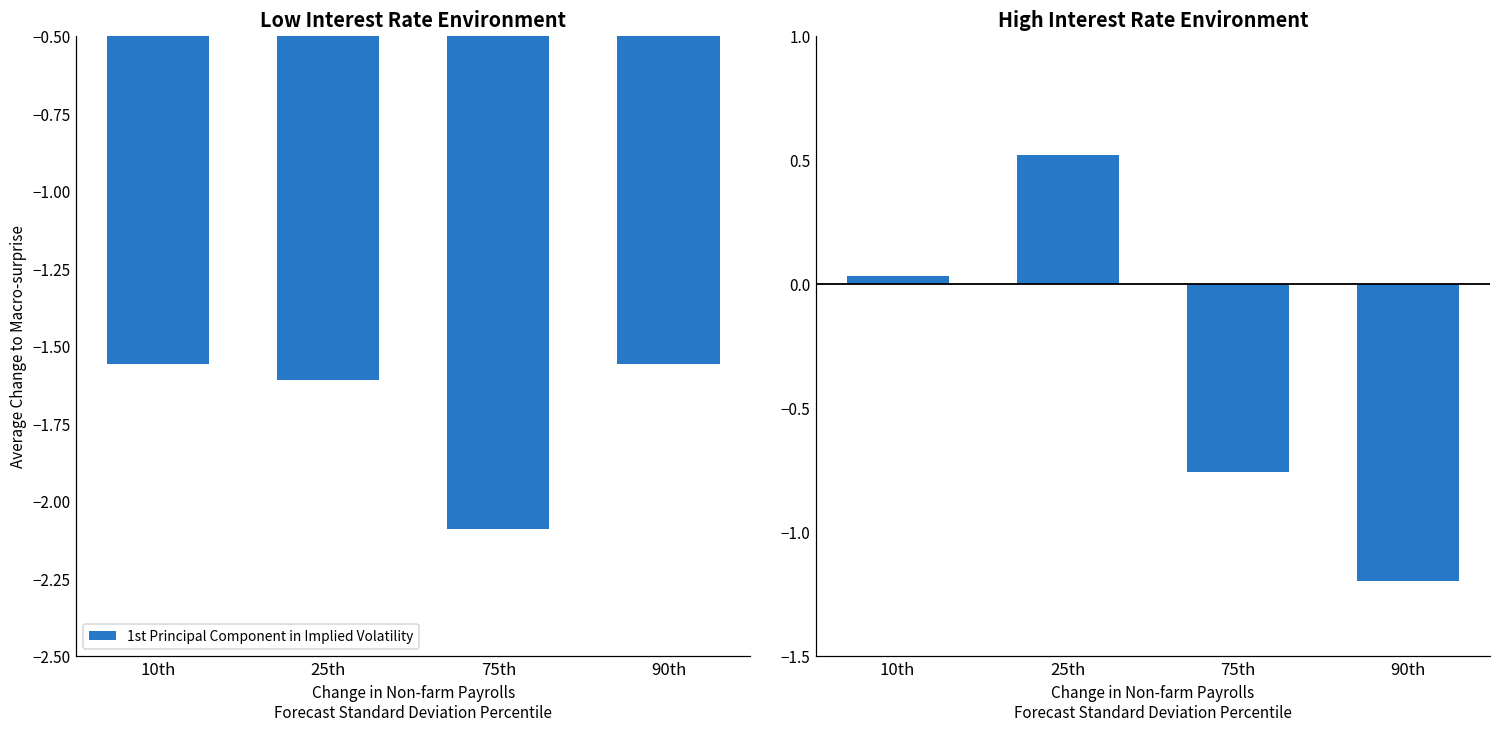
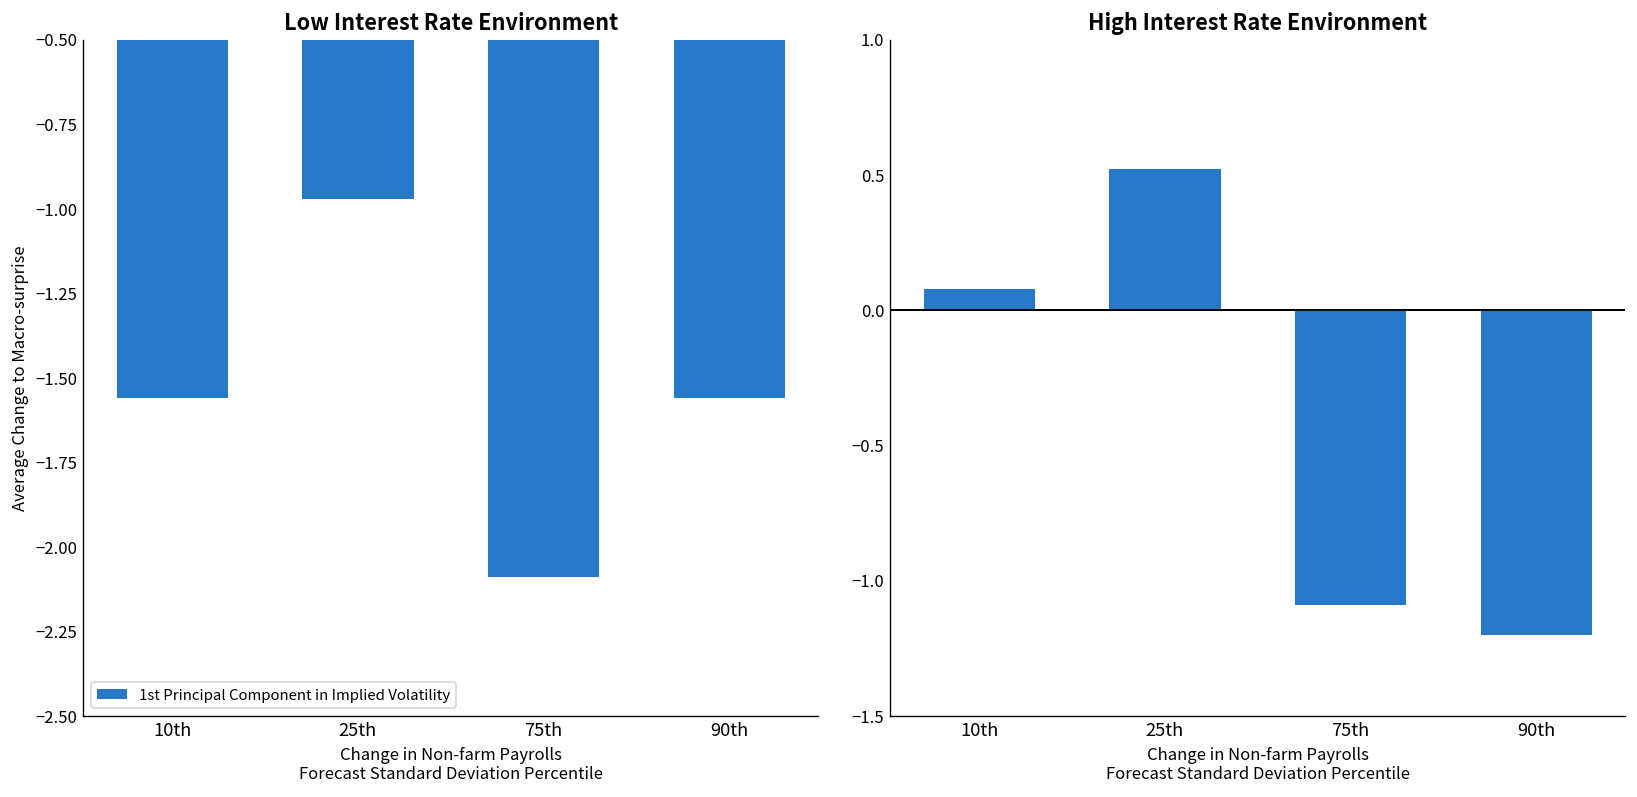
  {
    "Low Interest Rate Environment": {
      "10th": -1.56,
-     "25th": -1.61,
+     "25th": -0.97,
      "75th": -2.09,
      "90th": -1.56
    },
    "High Interest Rate Environment": {
-     "10th": 0.03,
+     "10th": 0.08,
      "25th": 0.52,
-     "75th": -0.76,
+     "75th": -1.09,
      "90th": -1.20
    }
  }
